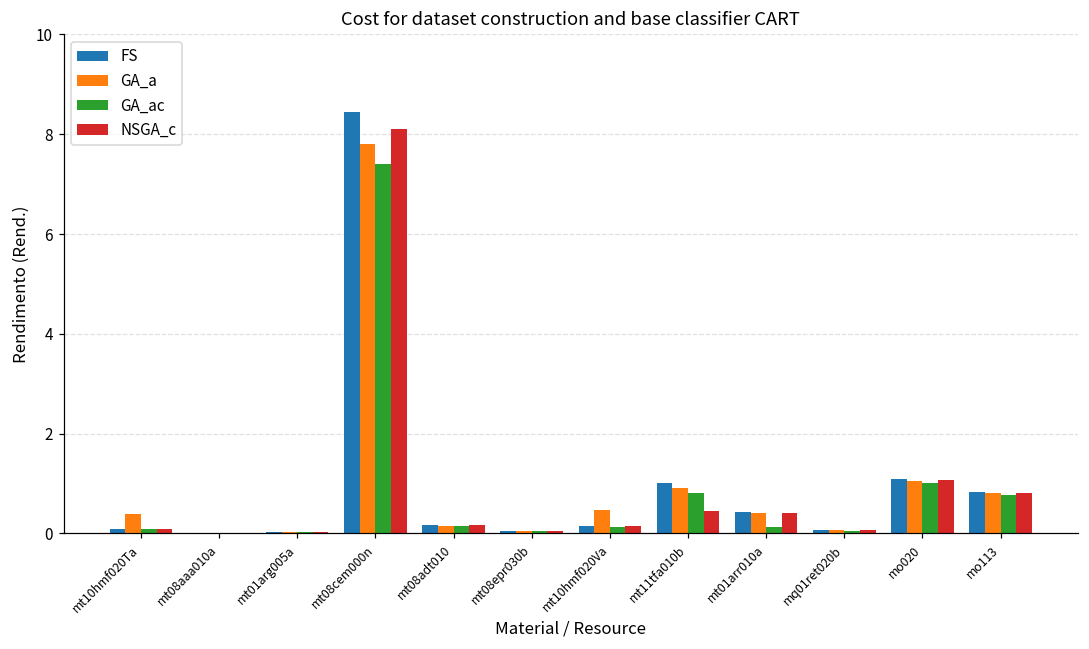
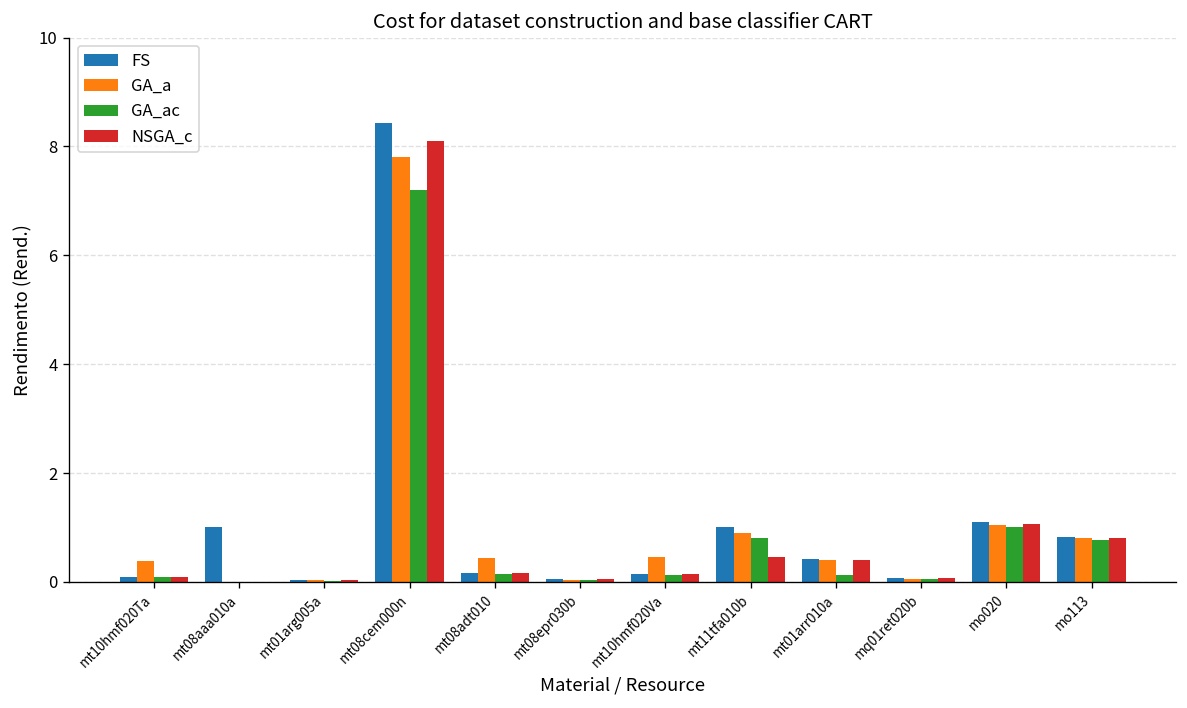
  {
    "FS": {
      "mt10hmf020Ta": 0.1,
-     "mt08aaa010a": 0.0,
+     "mt08aaa010a": 1.0,
      "mt08cem000n": 8.4,
      "mt08adt010": 0.2,
      "mt10hmf020Va": 0.1,
      "mt11tfa010b": 1.0,
      "mt01arr010a": 0.4,
      "mq01ret020b": 0.1,
      "mo020": 1.1,
      "mo113": 0.8
    },
    "GA_a": {
      "mt10hmf020Ta": 0.4,
      "mt08cem000n": 7.8,
-     "mt08adt010": 0.2,
+     "mt08adt010": 0.4,
      "mt10hmf020Va": 0.5,
      "mt11tfa010b": 0.9,
      "mt01arr010a": 0.4,
      "mq01ret020b": 0.1,
      "mo020": 1.1,
      "mo113": 0.8
    },
    "GA_ac": {
      "mt10hmf020Ta": 0.1,
-     "mt08cem000n": 7.4,
+     "mt08cem000n": 7.2,
      "mt08adt010": 0.1,
      "mt10hmf020Va": 0.1,
      "mt11tfa010b": 0.8,
      "mt01arr010a": 0.1,
      "mo020": 1.0,
      "mo113": 0.8
    },
    "NSGA_c": {
      "mt10hmf020Ta": 0.1,
      "mt08cem000n": 8.1,
      "mt08adt010": 0.2,
      "mt10hmf020Va": 0.1,
      "mt11tfa010b": 0.5,
      "mt01arr010a": 0.4,
      "mq01ret020b": 0.1,
      "mo020": 1.1,
      "mo113": 0.8
    }
  }
